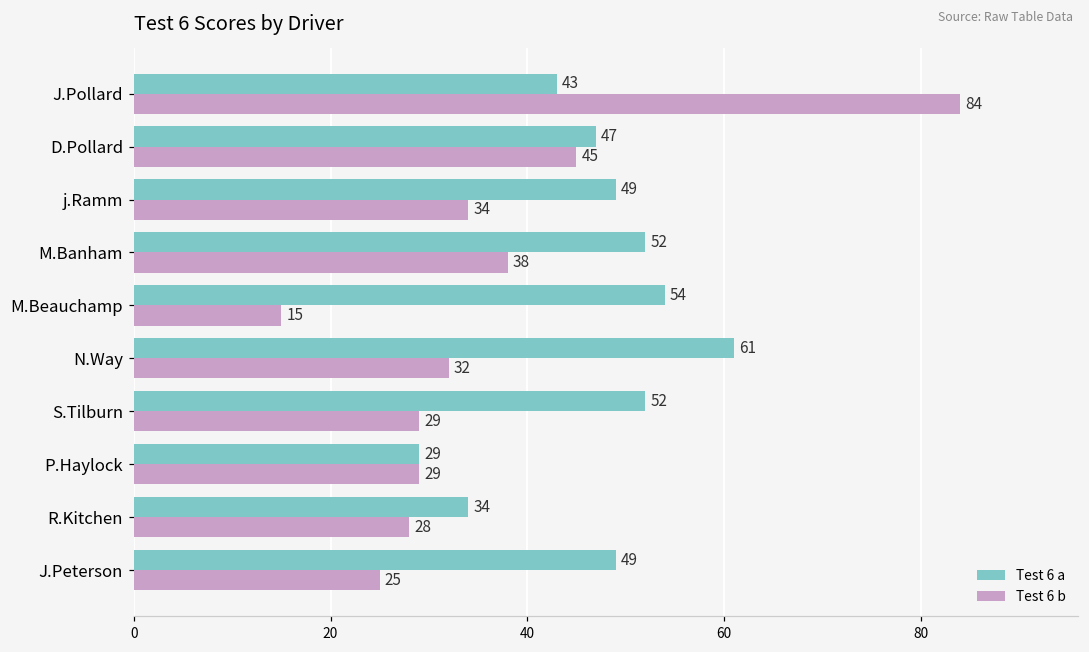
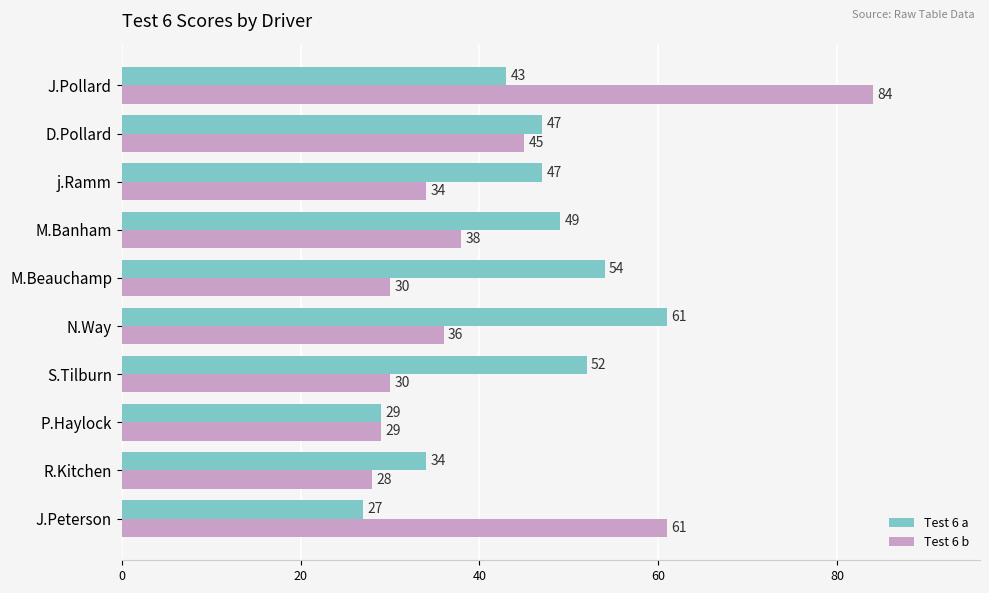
  {
    "Test 6 a": {
      "J.Pollard": 43,
      "D.Pollard": 47,
-     "j.Ramm": 49,
-     "M.Banham": 52,
+     "j.Ramm": 47,
+     "M.Banham": 49,
      "M.Beauchamp": 54,
      "N.Way": 61,
      "S.Tilburn": 52,
      "P.Haylock": 29,
      "R.Kitchen": 34,
-     "J.Peterson": 49
+     "J.Peterson": 27
    },
    "Test 6 b": {
      "J.Pollard": 84,
      "D.Pollard": 45,
      "j.Ramm": 34,
      "M.Banham": 38,
-     "M.Beauchamp": 15,
-     "N.Way": 32,
-     "S.Tilburn": 29,
+     "M.Beauchamp": 30,
+     "N.Way": 36,
+     "S.Tilburn": 30,
      "P.Haylock": 29,
      "R.Kitchen": 28,
-     "J.Peterson": 25
+     "J.Peterson": 61
    }
  }
